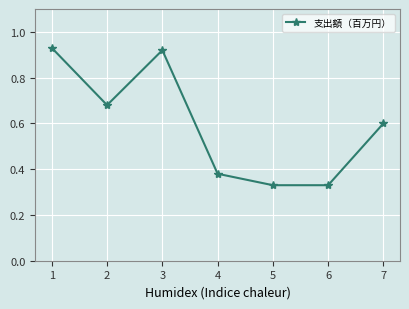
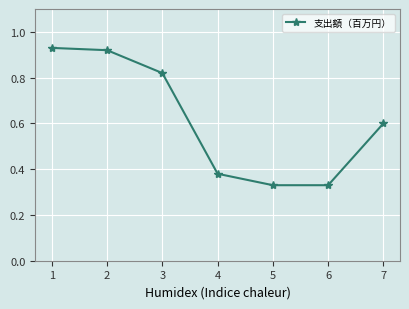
  {
    "1": 0.93,
-   "2": 0.68,
-   "3": 0.92,
+   "2": 0.92,
+   "3": 0.82,
    "4": 0.38,
    "5": 0.33,
    "6": 0.33,
    "7": 0.60
  }
